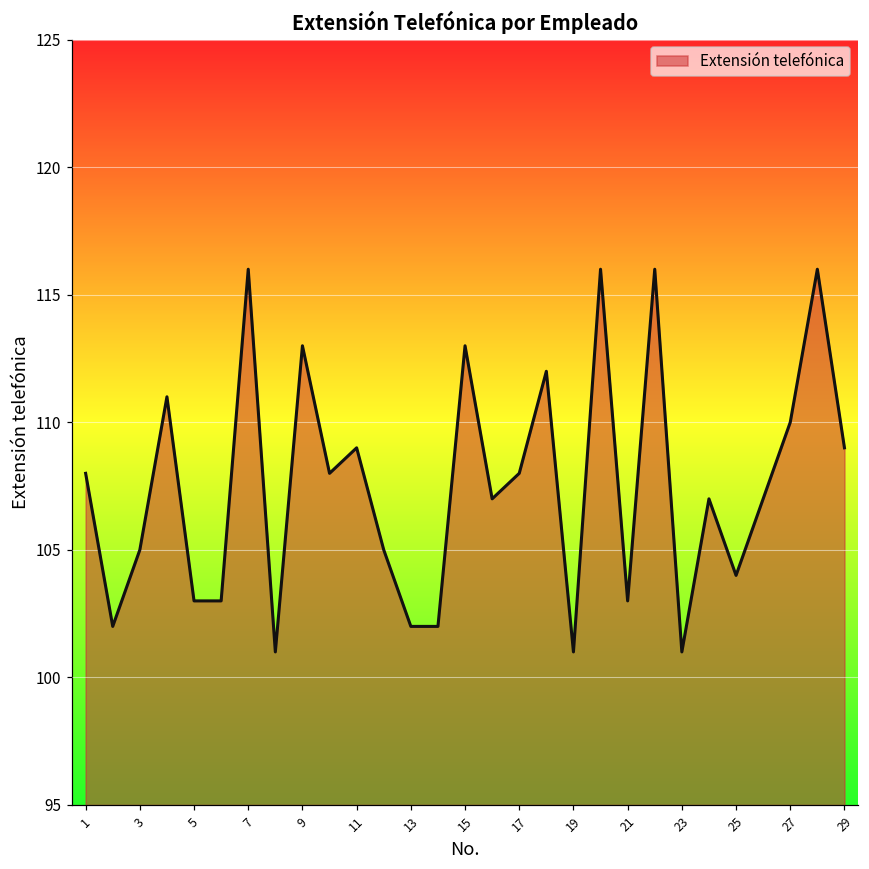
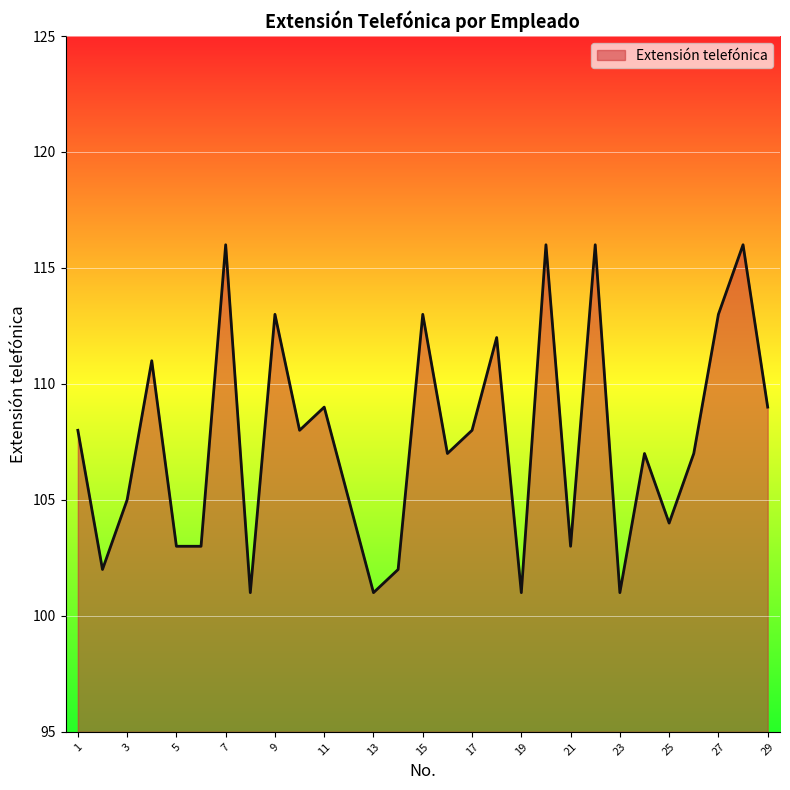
  {
    "1": 108,
    "3": 105,
    "5": 103,
    "7": 116,
    "9": 113,
    "11": 109,
-   "13": 102,
+   "13": 101,
    "15": 113,
    "17": 108,
    "19": 101,
    "21": 103,
    "23": 101,
    "25": 104,
-   "27": 110,
+   "27": 113,
    "29": 109
  }
